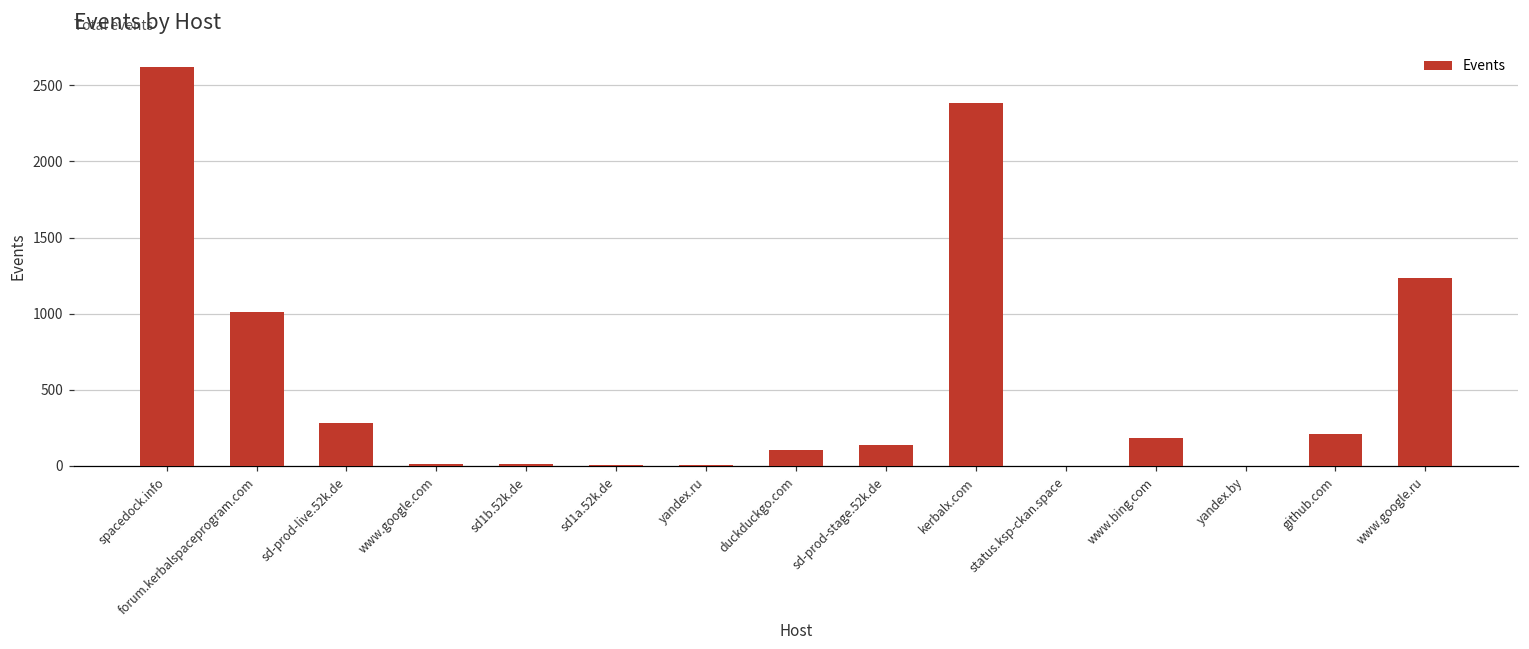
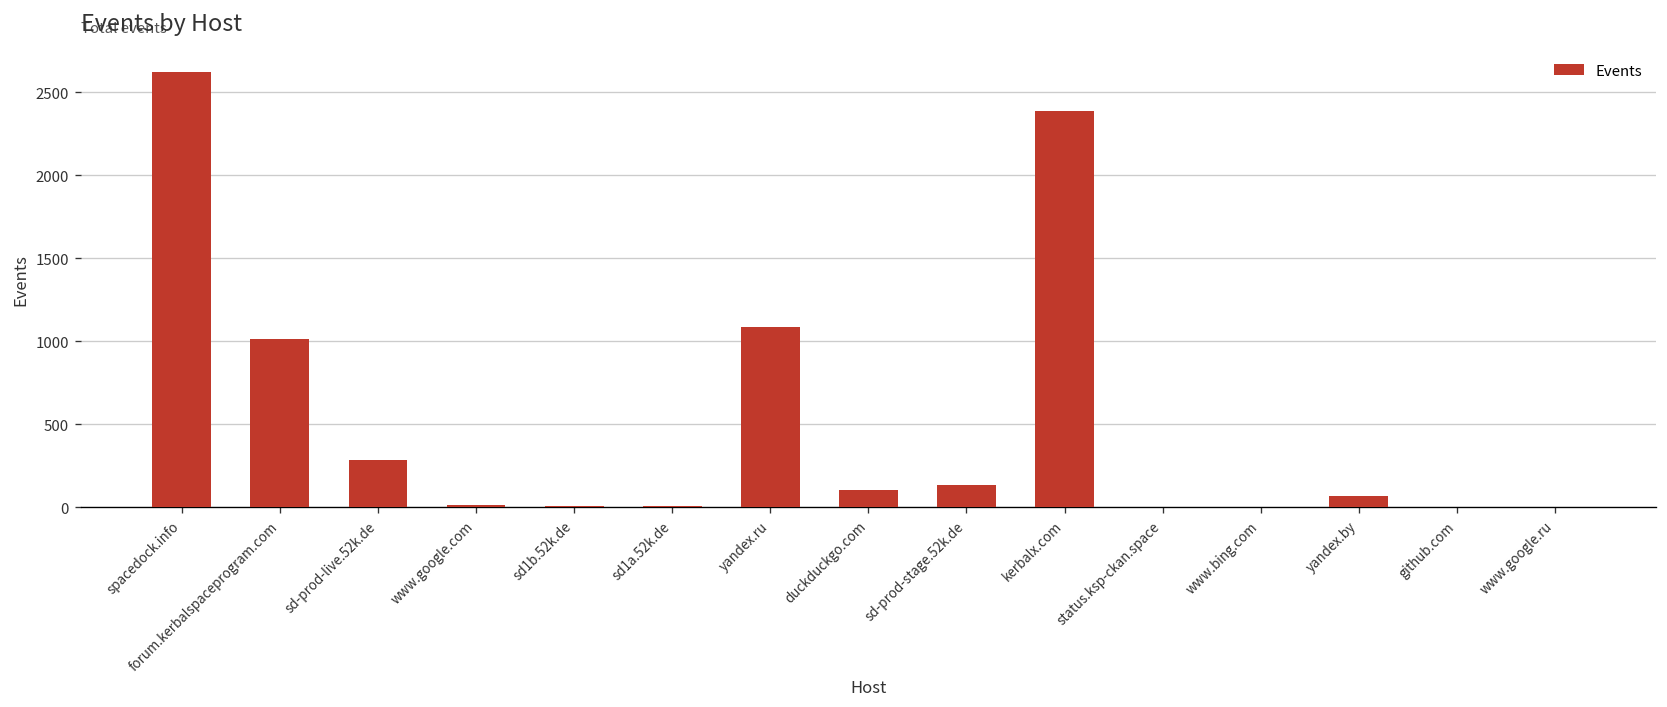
  {
    "spacedock.info": 2620,
    "forum.kerbalspaceprogram.com": 1010,
    "sd-prod-live.52k.de": 280,
-   "yandex.ru": 10,
+   "yandex.ru": 1090,
    "duckduckgo.com": 110,
    "sd-prod-stage.52k.de": 140,
    "kerbalx.com": 2390,
-   "www.bing.com": 180,
-   "yandex.by": 0,
-   "github.com": 210,
-   "www.google.ru": 1230
+   "www.bing.com": 0,
+   "yandex.by": 70,
+   "github.com": 0,
+   "www.google.ru": 0
  }
